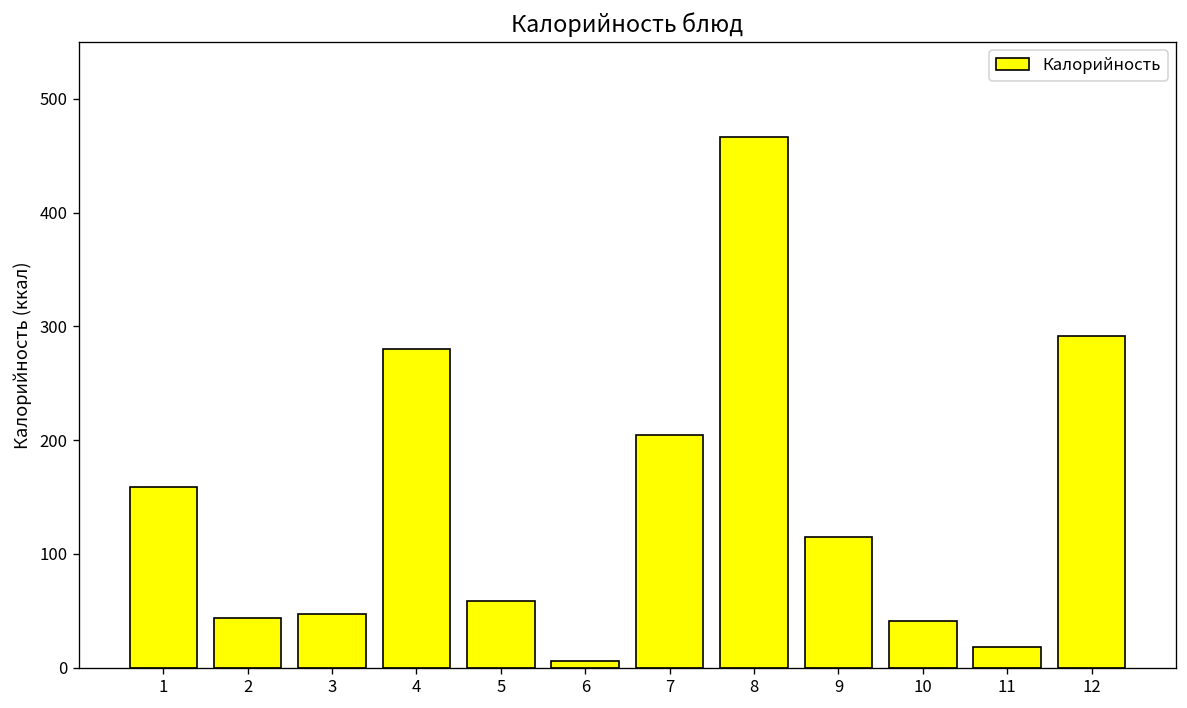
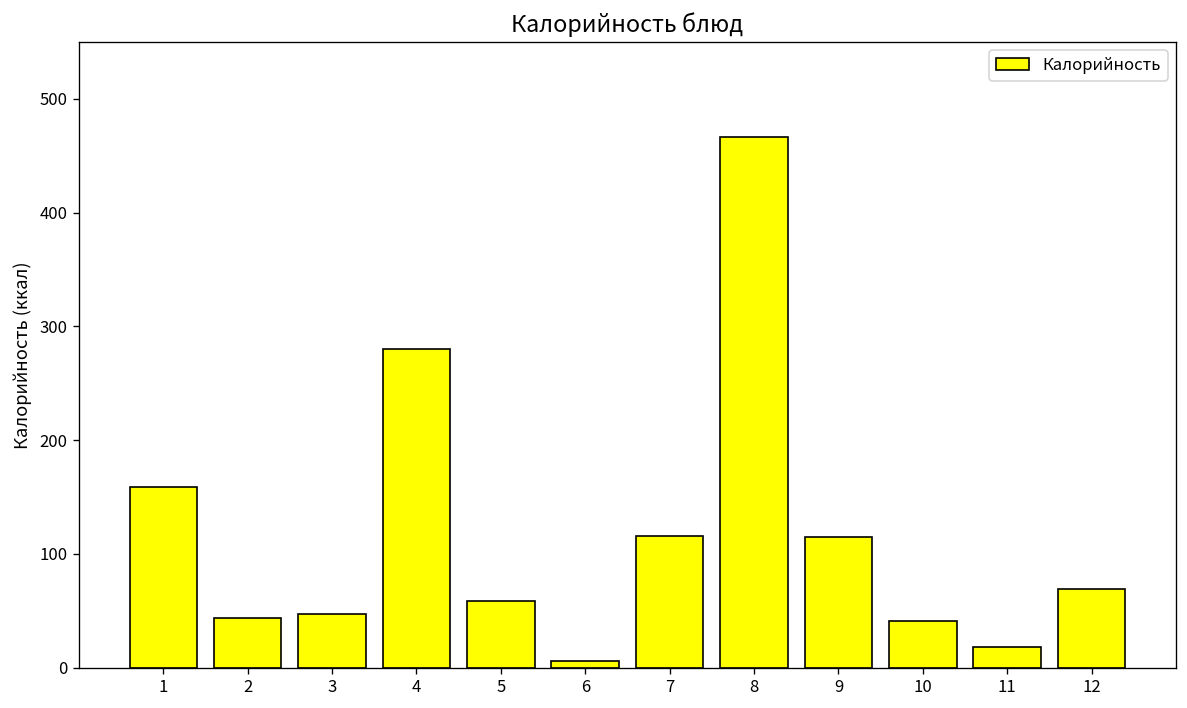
  {
    "1": 160,
    "2": 40,
    "3": 50,
    "4": 280,
    "5": 60,
    "6": 10,
-   "7": 200,
+   "7": 120,
    "8": 470,
    "9": 110,
    "10": 40,
    "11": 20,
-   "12": 290
+   "12": 70
  }
